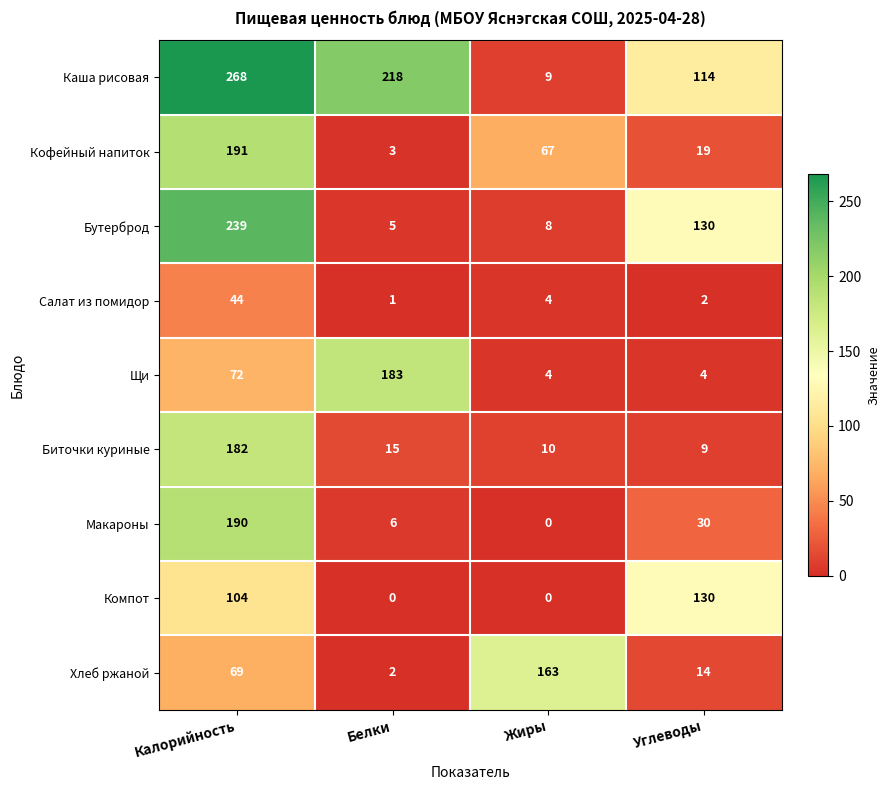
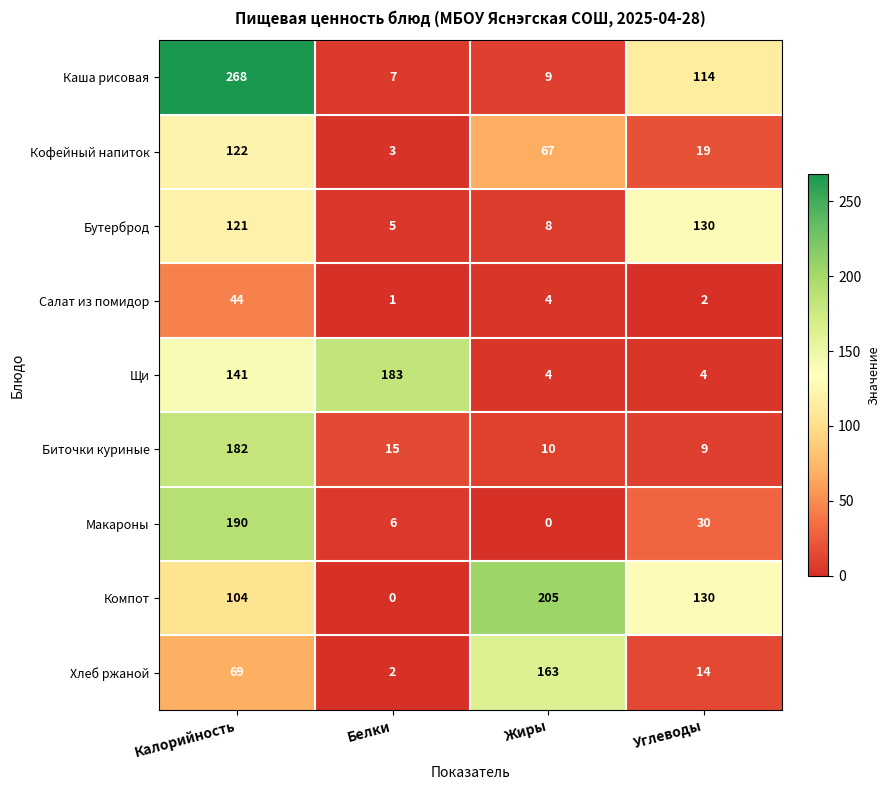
  {
    "Каша рисовая": {
      "Калорийность": 268,
-     "Белки": 218,
+     "Белки": 7,
      "Жиры": 9,
      "Углеводы": 114
    },
    "Кофейный напиток": {
-     "Калорийность": 191,
+     "Калорийность": 122,
      "Белки": 3,
      "Жиры": 67,
      "Углеводы": 19
    },
    "Бутерброд": {
-     "Калорийность": 239,
+     "Калорийность": 121,
      "Белки": 5,
      "Жиры": 8,
      "Углеводы": 130
    },
    "Салат из помидор": {
      "Калорийность": 44,
      "Белки": 1,
      "Жиры": 4,
      "Углеводы": 2
    },
    "Щи": {
-     "Калорийность": 72,
+     "Калорийность": 141,
      "Белки": 183,
      "Жиры": 4,
      "Углеводы": 4
    },
    "Биточки куриные": {
      "Калорийность": 182,
      "Белки": 15,
      "Жиры": 10,
      "Углеводы": 9
    },
    "Макароны": {
      "Калорийность": 190,
      "Белки": 6,
      "Жиры": 0,
      "Углеводы": 30
    },
    "Компот": {
      "Калорийность": 104,
      "Белки": 0,
-     "Жиры": 0,
+     "Жиры": 205,
      "Углеводы": 130
    },
    "Хлеб ржаной": {
      "Калорийность": 69,
      "Белки": 2,
      "Жиры": 163,
      "Углеводы": 14
    }
  }
